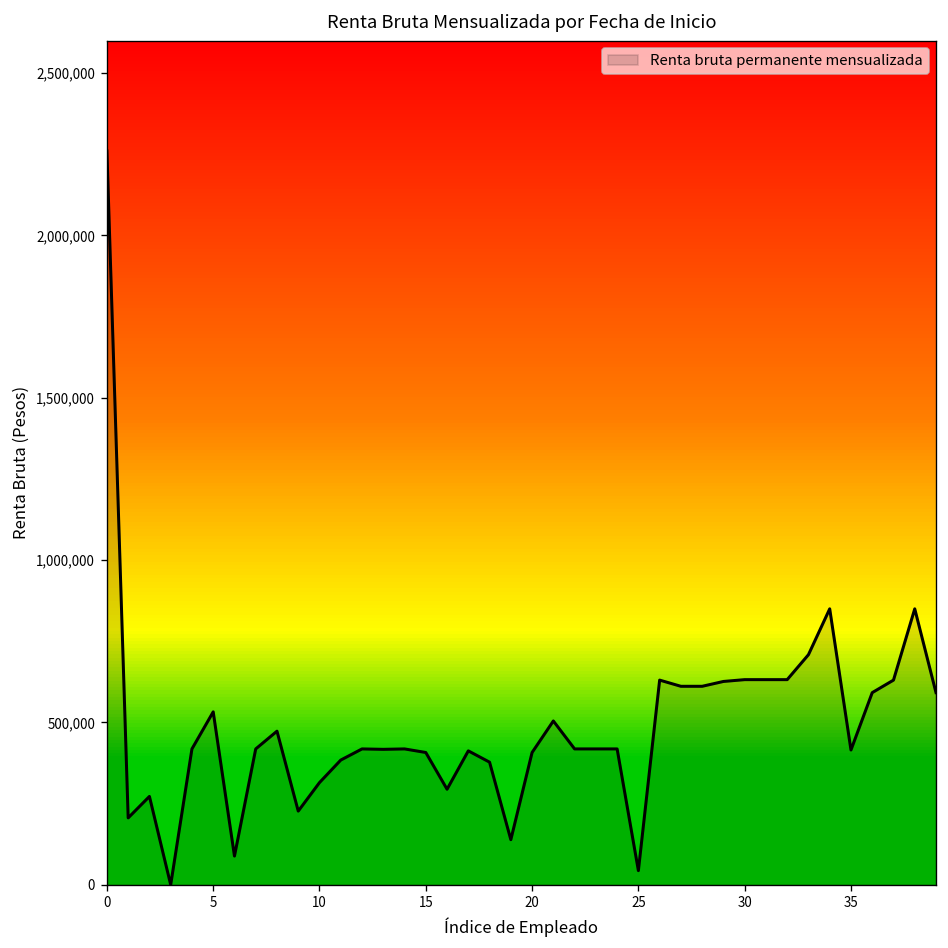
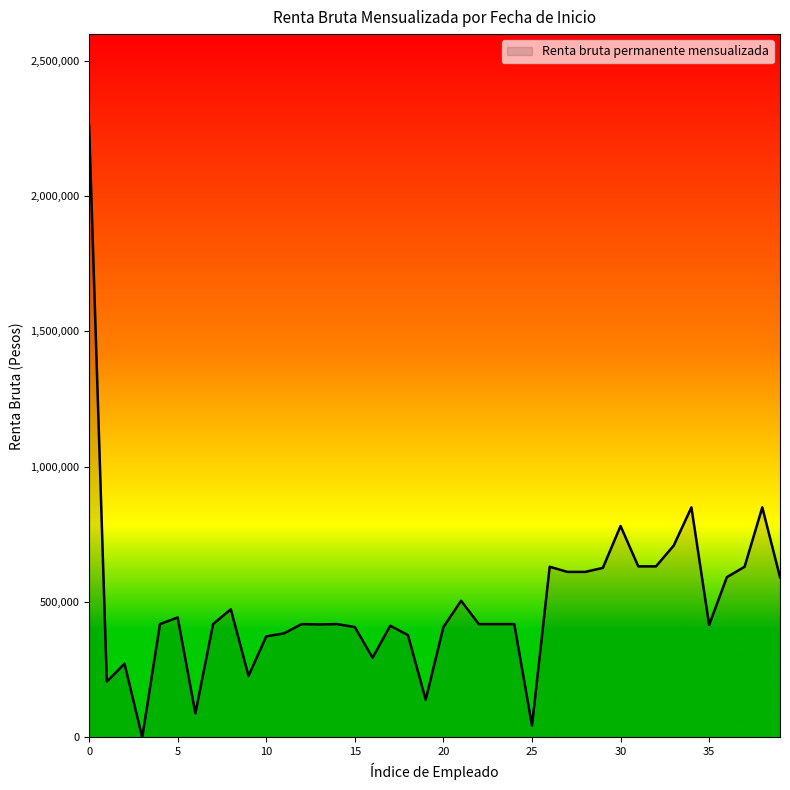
  {
    "0": "2,260,000",
-   "5": "530,000",
-   "10": "310,000",
+   "5": "440,000",
+   "10": "370,000",
    "15": "410,000",
    "20": "410,000",
    "25": "40,000",
-   "30": "630,000",
+   "30": "780,000",
    "35": "420,000"
  }
